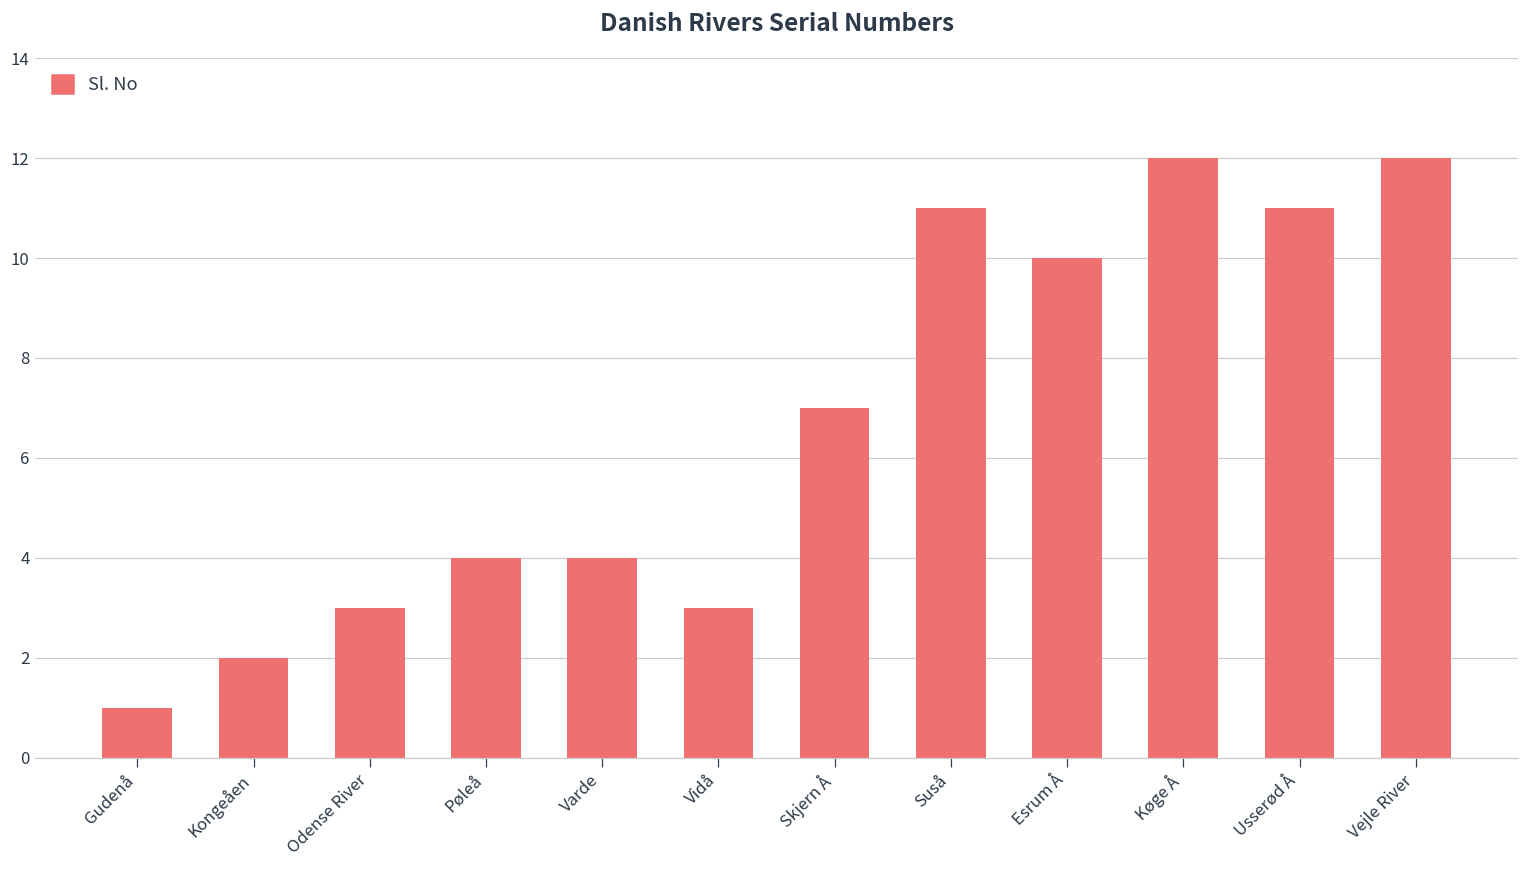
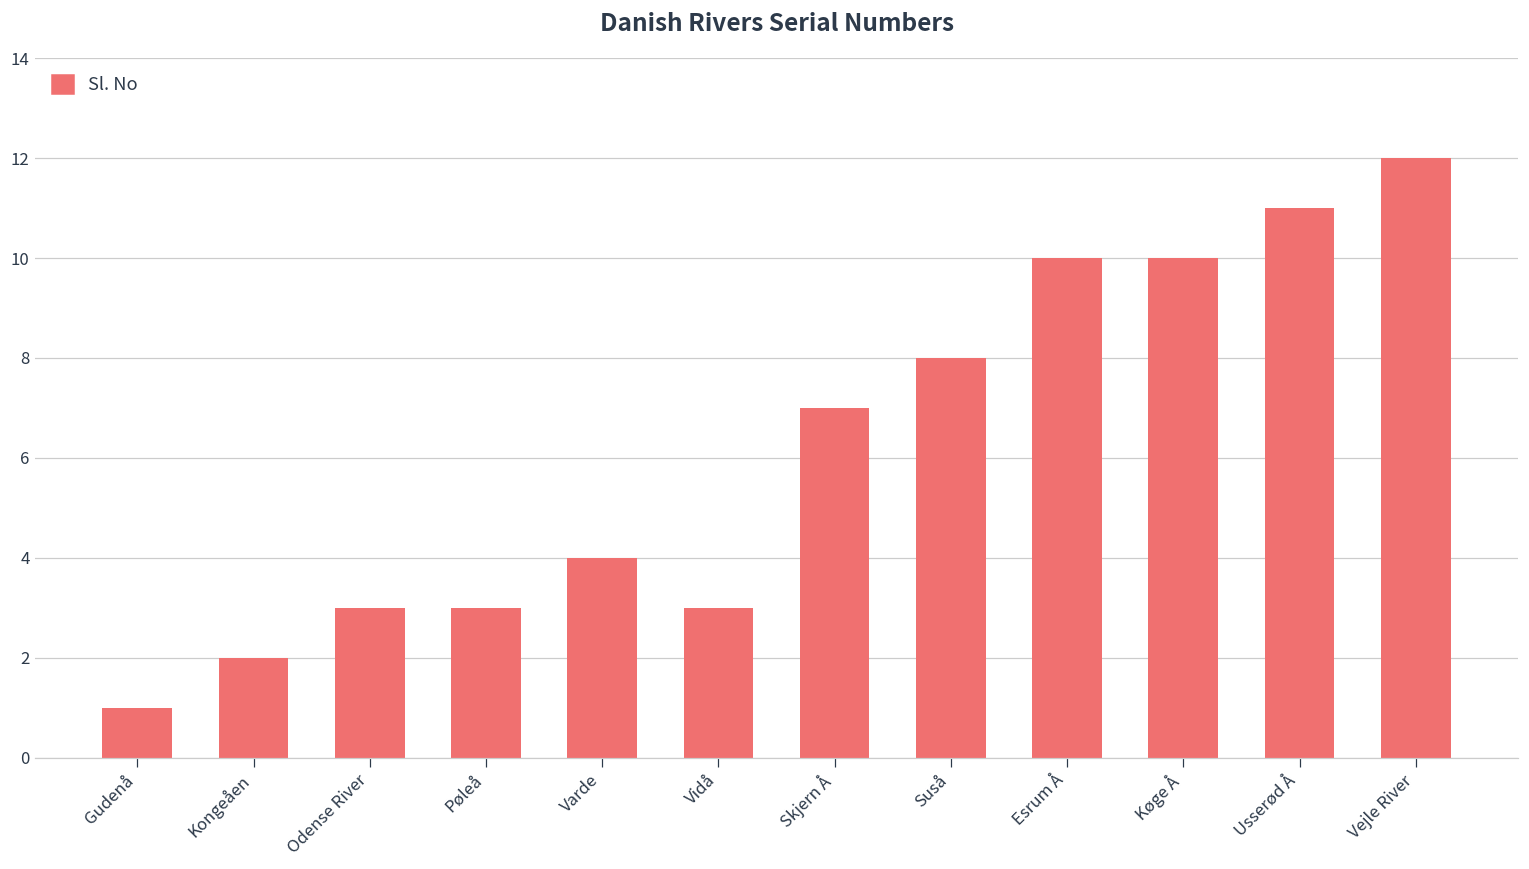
  {
    "Gudenå": 1,
    "Kongeåen": 2,
    "Odense River": 3,
-   "Pøleå": 4,
+   "Pøleå": 3,
    "Varde": 4,
    "Vidå": 3,
    "Skjern Å": 7,
-   "Suså": 11,
+   "Suså": 8,
    "Esrum Å": 10,
-   "Køge Å": 12,
+   "Køge Å": 10,
    "Usserød Å": 11,
    "Vejle River": 12
  }
